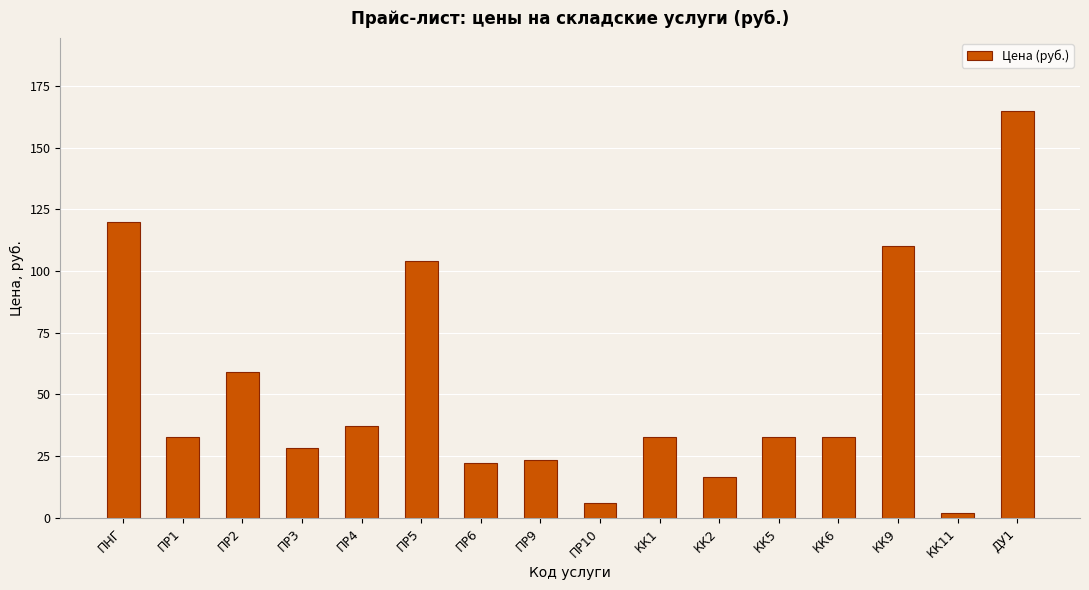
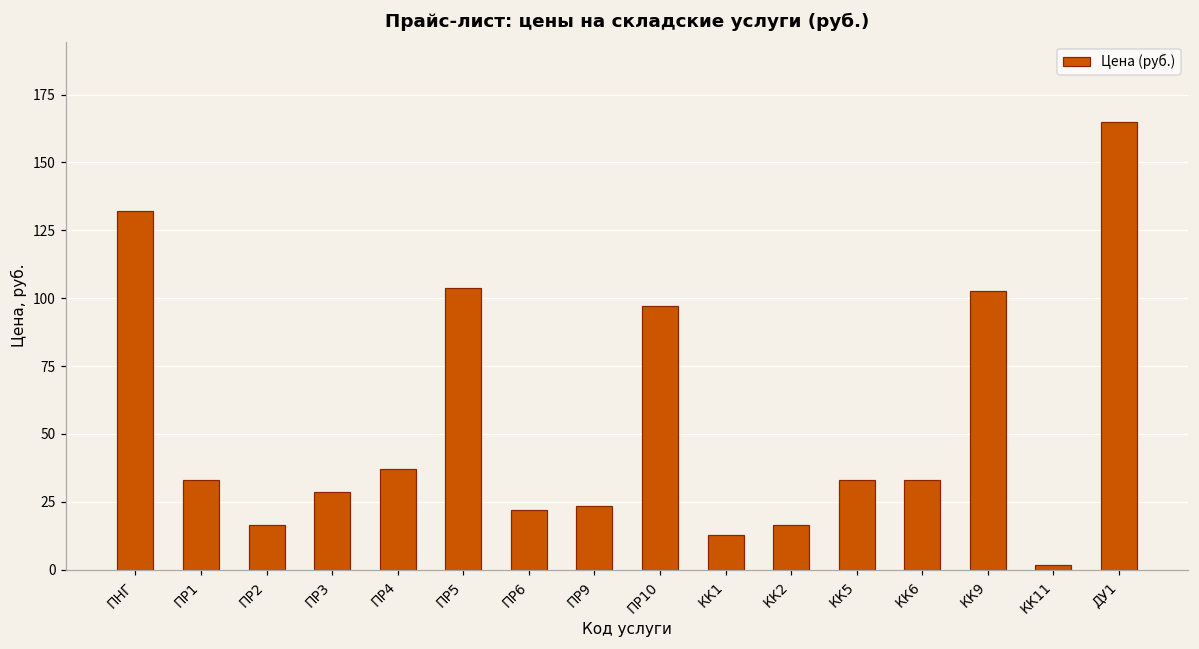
  {
-   "ПНГ": 120,
+   "ПНГ": 132,
    "ПР1": 33,
-   "ПР2": 59,
+   "ПР2": 16,
    "ПР3": 28,
    "ПР4": 37,
    "ПР5": 104,
    "ПР6": 22,
    "ПР9": 24,
-   "ПР10": 6,
-   "КК1": 33,
+   "ПР10": 97,
+   "КК1": 13,
    "КК2": 16,
    "КК5": 33,
    "КК6": 33,
-   "КК9": 110,
+   "КК9": 103,
    "КК11": 2,
    "ДУ1": 165
  }
